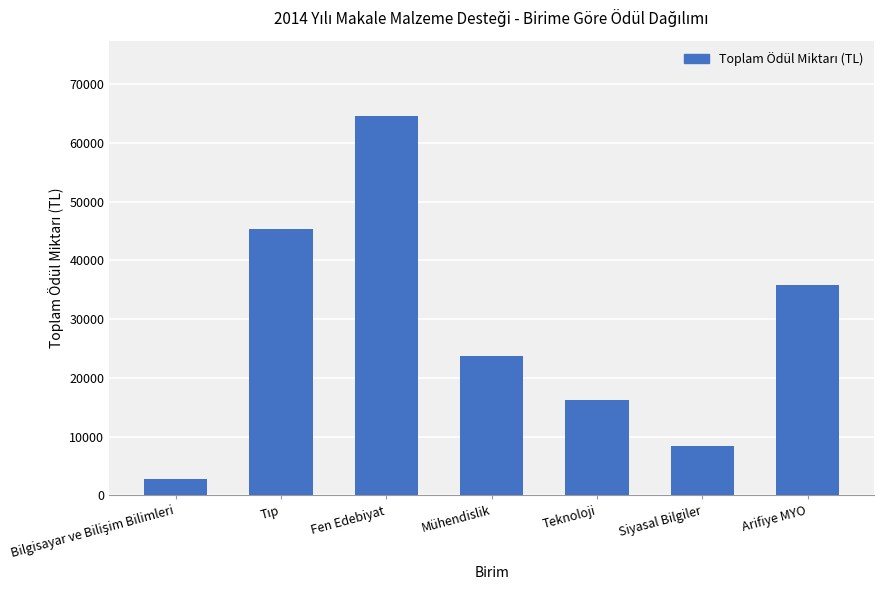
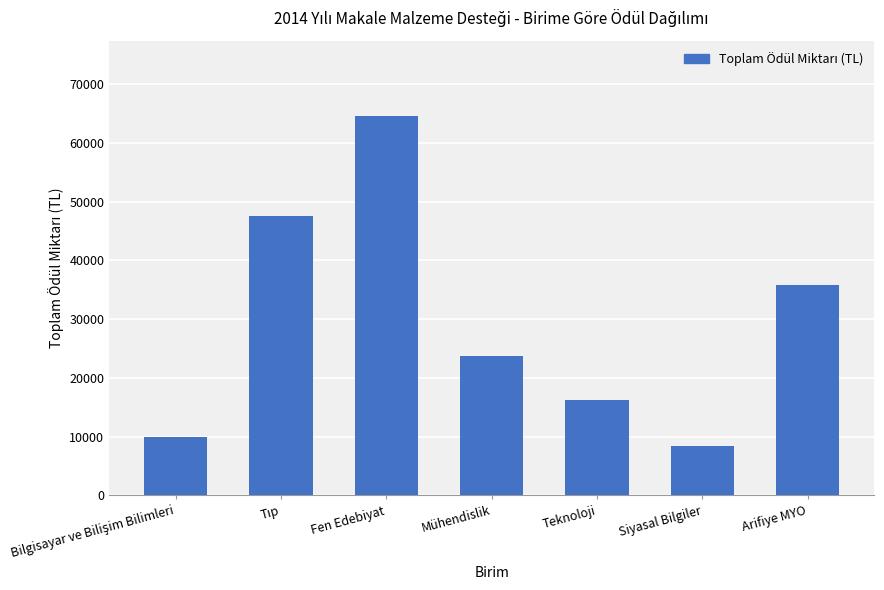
  {
-   "Bilgisayar ve Bilişim Bilimleri": 3000,
-   "Tıp": 45000,
+   "Bilgisayar ve Bilişim Bilimleri": 10000,
+   "Tıp": 48000,
    "Fen Edebiyat": 65000,
    "Mühendislik": 24000,
    "Teknoloji": 16000,
    "Siyasal Bilgiler": 8000,
    "Arifiye MYO": 36000
  }
